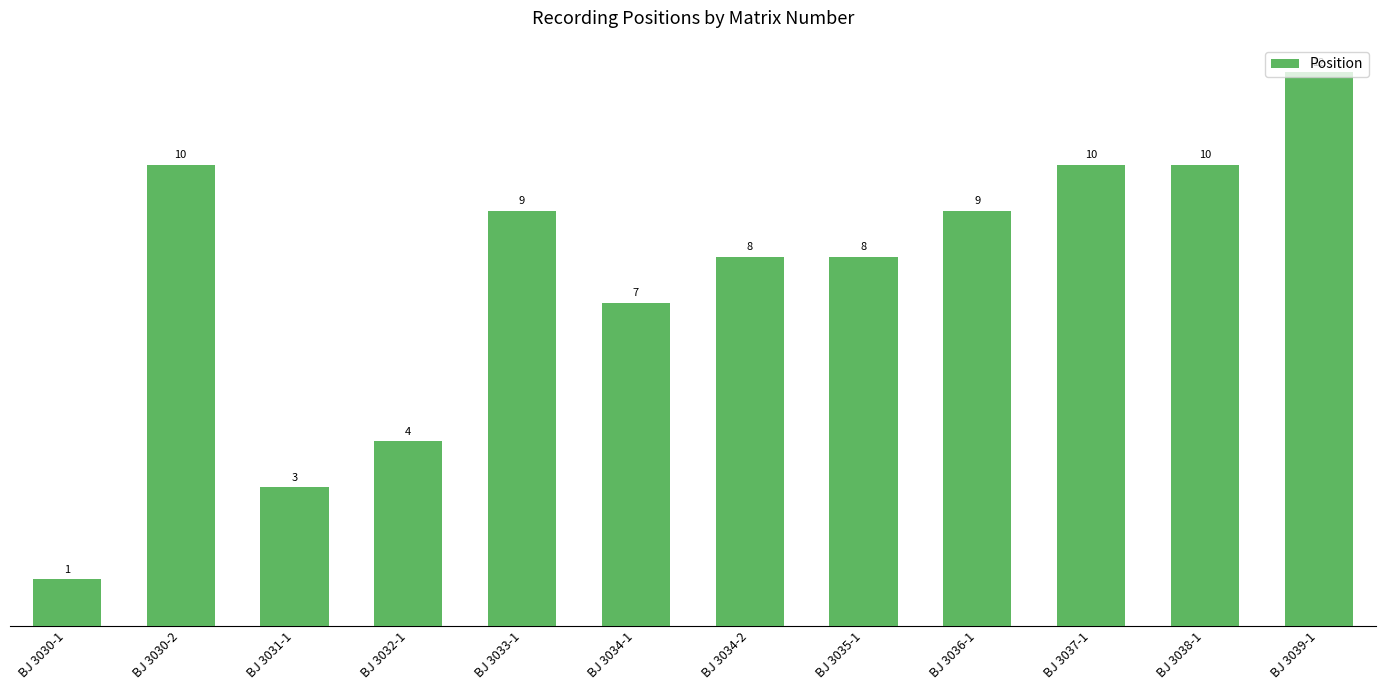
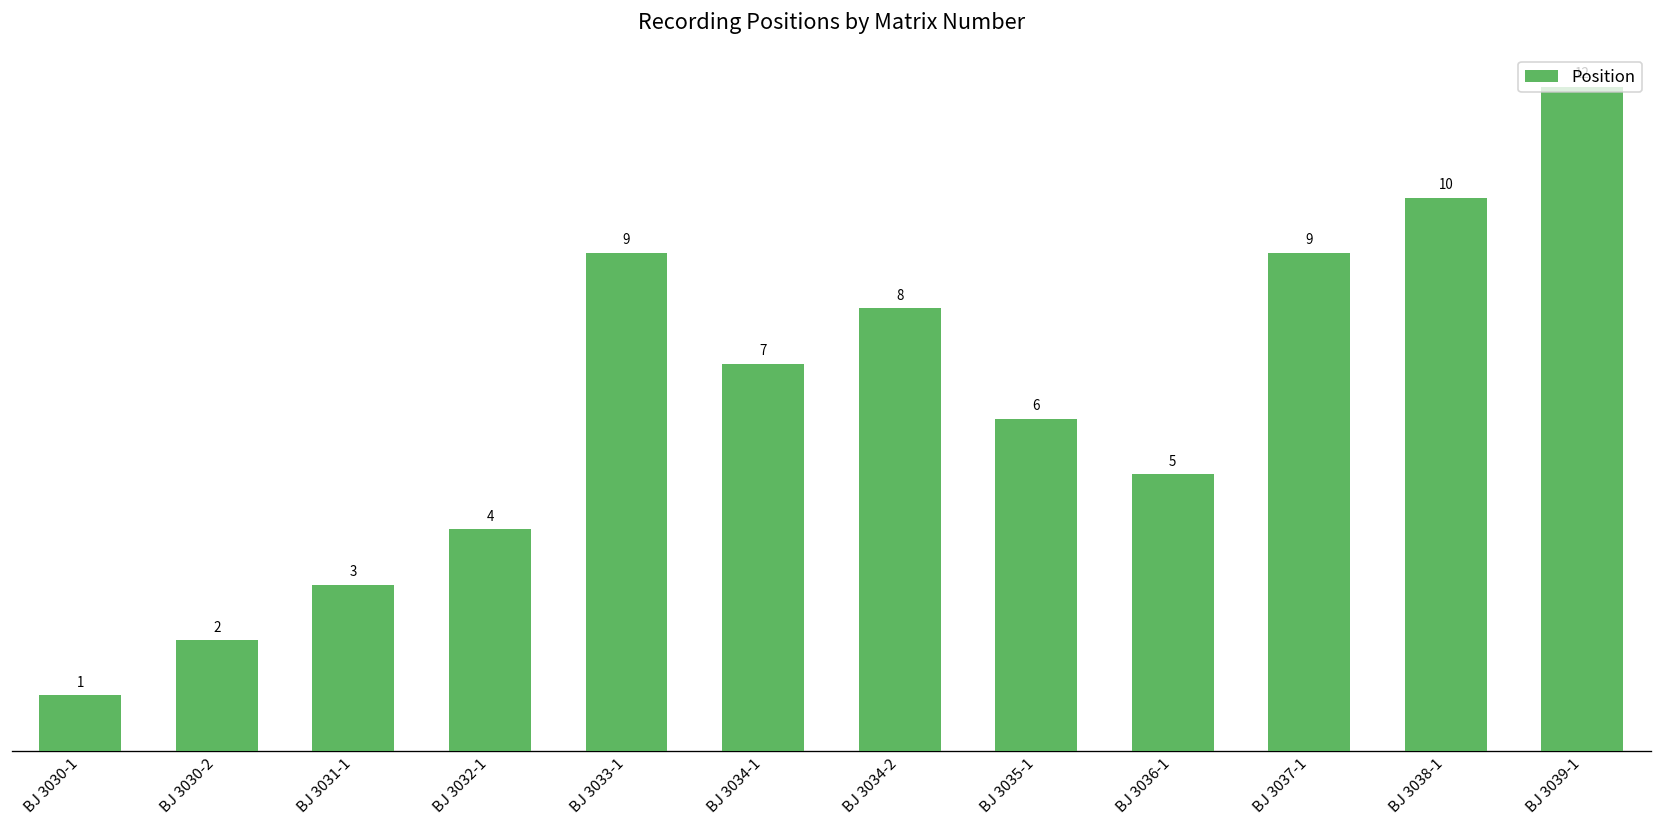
  {
    "BJ 3030-1": 1,
-   "BJ 3030-2": 10,
+   "BJ 3030-2": 2,
    "BJ 3031-1": 3,
    "BJ 3032-1": 4,
    "BJ 3033-1": 9,
    "BJ 3034-1": 7,
    "BJ 3034-2": 8,
-   "BJ 3035-1": 8,
-   "BJ 3036-1": 9,
-   "BJ 3037-1": 10,
+   "BJ 3035-1": 6,
+   "BJ 3036-1": 5,
+   "BJ 3037-1": 9,
    "BJ 3038-1": 10
  }
